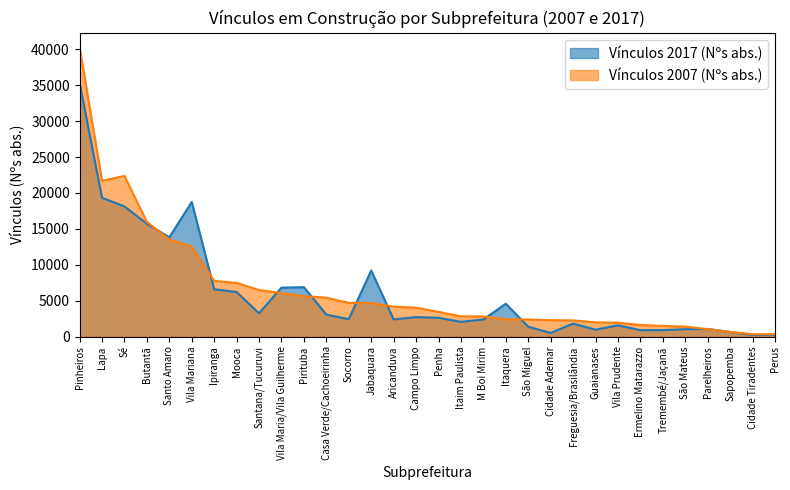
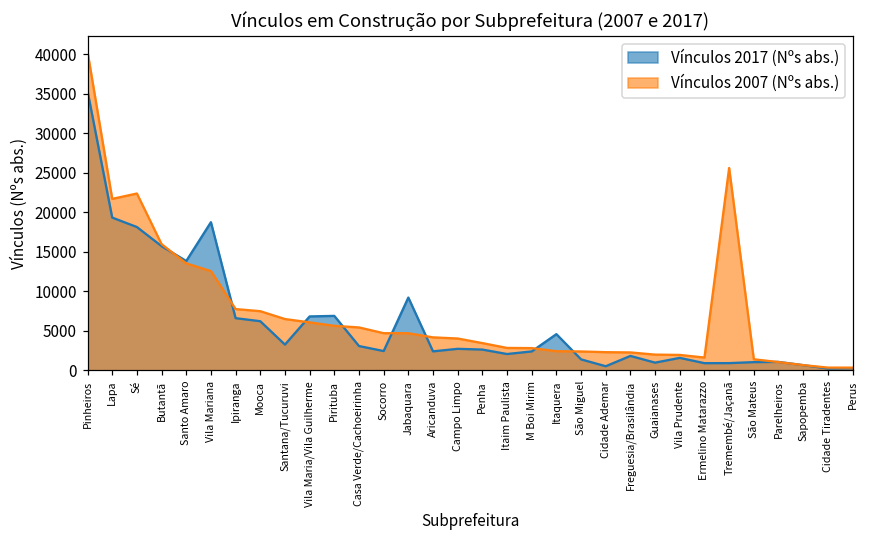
  {
    "Vínculos 2017 (Nºs abs.)": {
      "Pinheiros": 35000,
      "Lapa": 19000,
      "Sé": 18000,
      "Vila Mariana": 19000,
      "Ipiranga": 7000,
      "Mooca": 6000,
      "Santana/Tucuruvi": 3000,
      "Vila Maria/Vila Guilherme": 7000,
      "Pirituba": 7000,
      "Casa Verde/Cachoeirinha": 3000,
      "Socorro": 2000,
      "Jabaquara": 9000,
      "Aricanduva": 2000,
      "Campo Limpo": 3000,
      "Penha": 3000,
      "Itaim Paulista": 2000,
      "M Boi Mirim": 2000,
      "Itaquera": 5000,
      "São Miguel": 1000,
      "Cidade Ademar": 1000,
      "Freguesia/Brasilândia": 2000,
      "Guaianases": 1000,
      "Vila Prudente": 2000,
      "Ermelino Matarazzo": 1000,
      "Tremembé/Jaçanã": 1000,
      "São Mateus": 1000
    },
    "Vínculos 2007 (Nºs abs.)": {
      "Pinheiros": 40000,
      "Lapa": 22000,
      "Sé": 22000,
      "Vila Mariana": 13000,
      "Ipiranga": 8000,
      "Mooca": 7000,
      "Santana/Tucuruvi": 6000,
      "Vila Maria/Vila Guilherme": 6000,
      "Pirituba": 6000,
      "Casa Verde/Cachoeirinha": 5000,
      "Socorro": 5000,
      "Jabaquara": 5000,
      "Aricanduva": 4000,
      "Campo Limpo": 4000,
      "Penha": 3000,
      "Itaim Paulista": 3000,
      "M Boi Mirim": 3000,
      "Itaquera": 2000,
      "São Miguel": 2000,
      "Cidade Ademar": 2000,
      "Freguesia/Brasilândia": 2000,
      "Guaianases": 2000,
      "Vila Prudente": 2000,
      "Ermelino Matarazzo": 2000,
-     "Tremembé/Jaçanã": 1000,
+     "Tremembé/Jaçanã": 26000,
      "São Mateus": 1000
    }
  }
